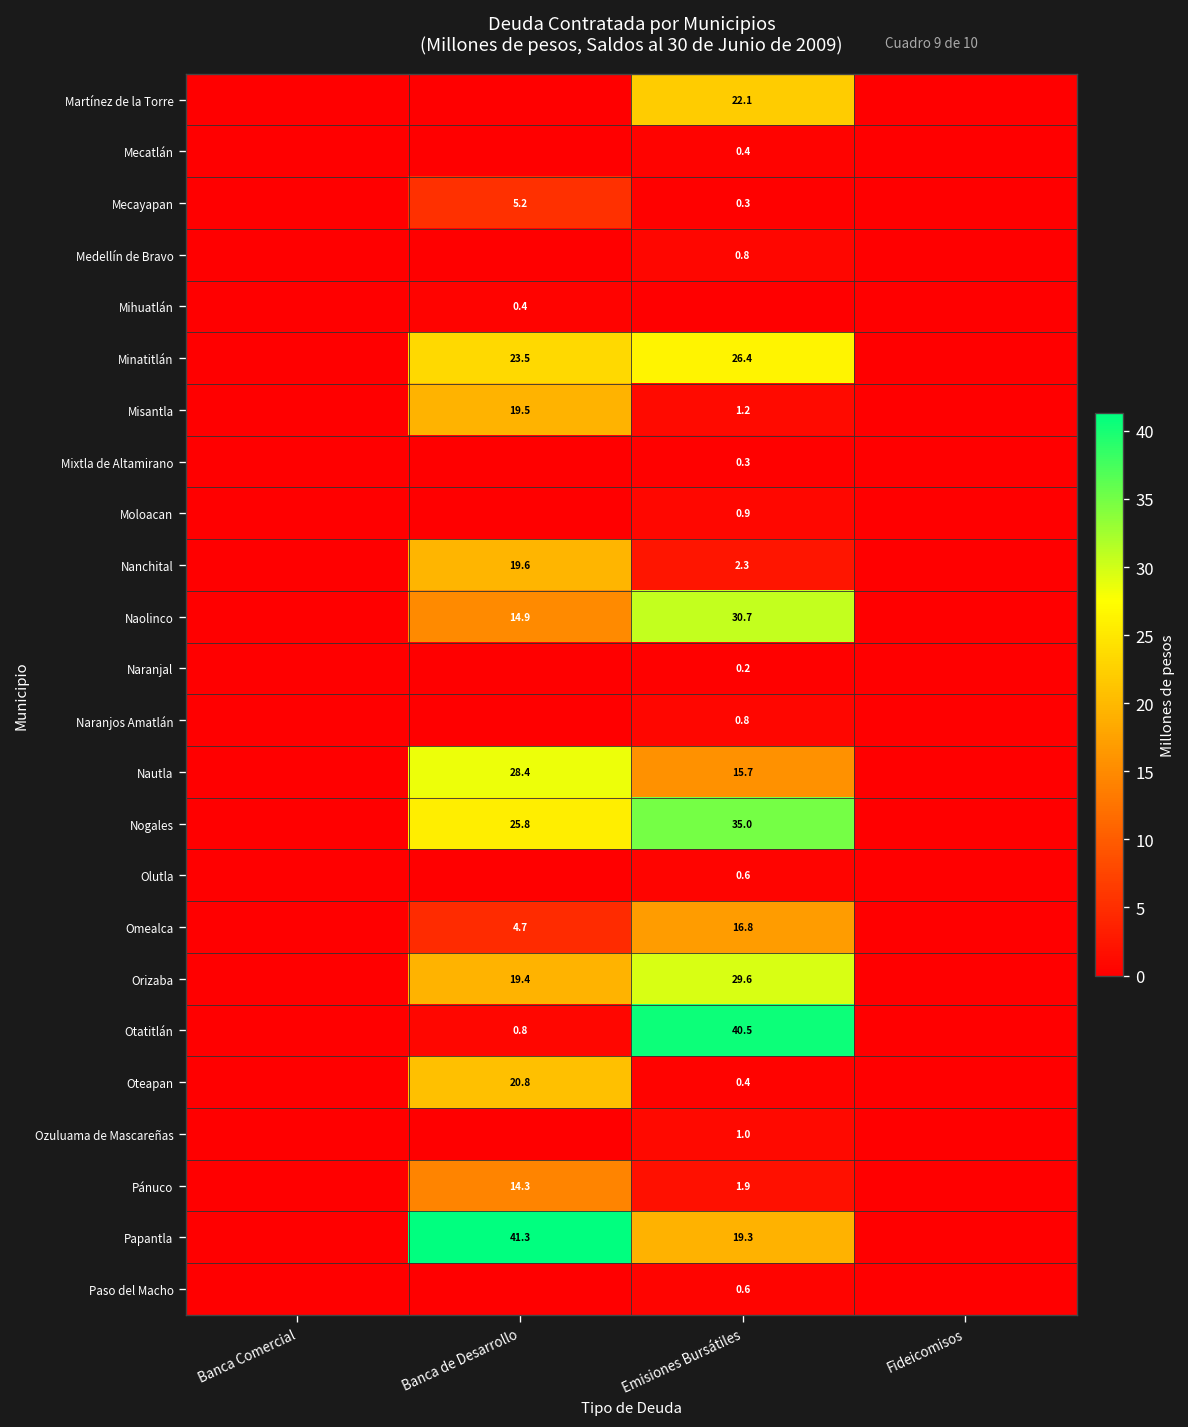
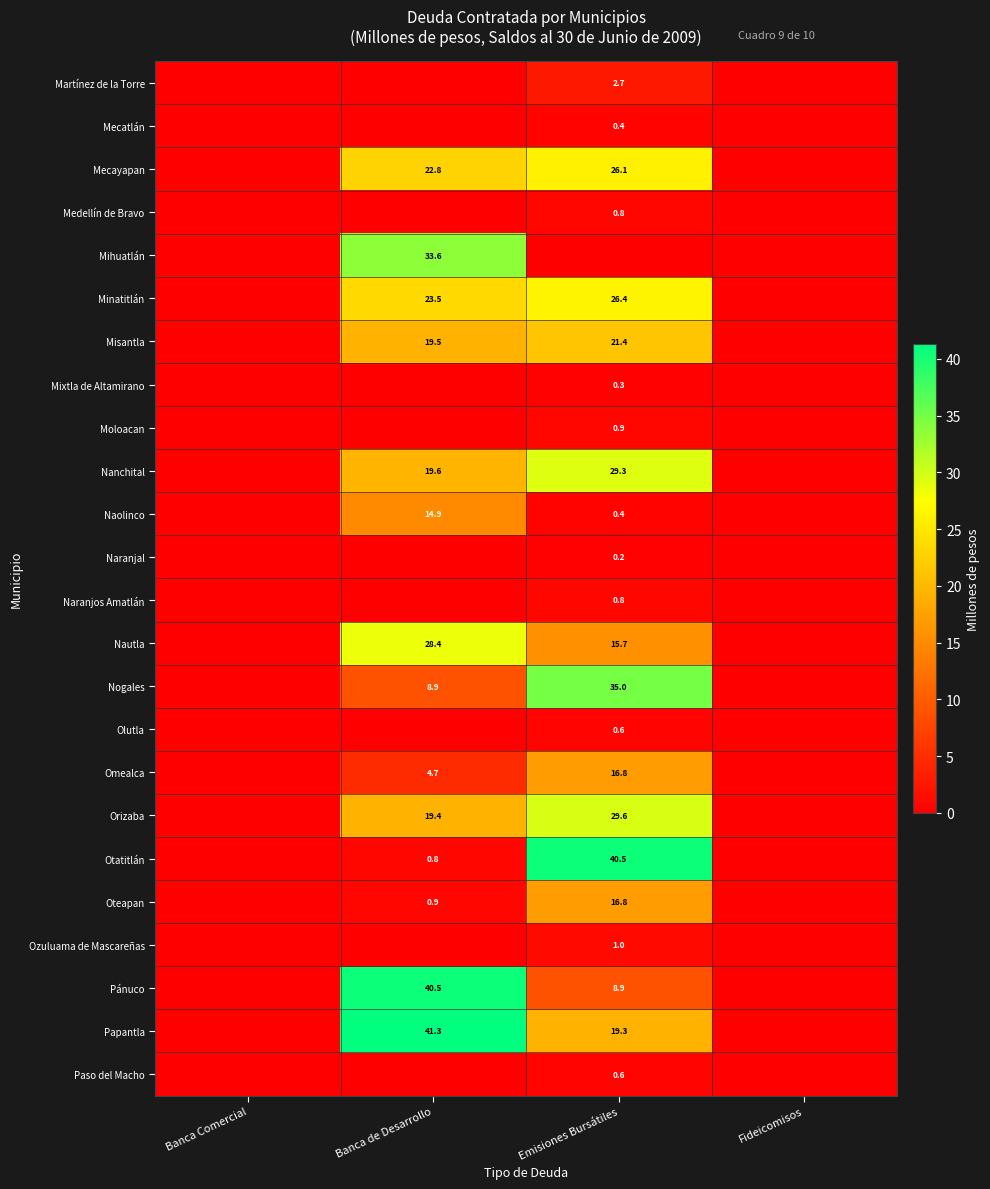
  {
    "Martínez de la Torre": {
-     "Emisiones Bursátiles": 22.1
+     "Emisiones Bursátiles": 2.7
    },
    "Mecatlán": {
      "Emisiones Bursátiles": 0.4
    },
    "Mecayapan": {
-     "Banca de Desarrollo": 5.2,
-     "Emisiones Bursátiles": 0.3
+     "Banca de Desarrollo": 22.8,
+     "Emisiones Bursátiles": 26.1
    },
    "Medellín de Bravo": {
      "Emisiones Bursátiles": 0.8
    },
    "Mihuatlán": {
-     "Banca de Desarrollo": 0.4
+     "Banca de Desarrollo": 33.6
    },
    "Minatitlán": {
      "Banca de Desarrollo": 23.5,
      "Emisiones Bursátiles": 26.4
    },
    "Misantla": {
      "Banca de Desarrollo": 19.5,
-     "Emisiones Bursátiles": 1.2
+     "Emisiones Bursátiles": 21.4
    },
    "Mixtla de Altamirano": {
      "Emisiones Bursátiles": 0.3
    },
    "Moloacan": {
      "Emisiones Bursátiles": 0.9
    },
    "Nanchital": {
      "Banca de Desarrollo": 19.6,
-     "Emisiones Bursátiles": 2.3
+     "Emisiones Bursátiles": 29.3
    },
    "Naolinco": {
      "Banca de Desarrollo": 14.9,
-     "Emisiones Bursátiles": 30.7
+     "Emisiones Bursátiles": 0.4
    },
    "Naranjal": {
      "Emisiones Bursátiles": 0.2
    },
    "Naranjos Amatlán": {
      "Emisiones Bursátiles": 0.8
    },
    "Nautla": {
      "Banca de Desarrollo": 28.4,
      "Emisiones Bursátiles": 15.7
    },
    "Nogales": {
-     "Banca de Desarrollo": 25.8,
+     "Banca de Desarrollo": 8.9,
      "Emisiones Bursátiles": 35.0
    },
    "Olutla": {
      "Emisiones Bursátiles": 0.6
    },
    "Omealca": {
      "Banca de Desarrollo": 4.7,
      "Emisiones Bursátiles": 16.8
    },
    "Orizaba": {
      "Banca de Desarrollo": 19.4,
      "Emisiones Bursátiles": 29.6
    },
    "Otatitlán": {
      "Banca de Desarrollo": 0.8,
      "Emisiones Bursátiles": 40.5
    },
    "Oteapan": {
-     "Banca de Desarrollo": 20.8,
-     "Emisiones Bursátiles": 0.4
+     "Banca de Desarrollo": 0.9,
+     "Emisiones Bursátiles": 16.8
    },
    "Ozuluama de Mascareñas": {
      "Emisiones Bursátiles": 1.0
    },
    "Pánuco": {
-     "Banca de Desarrollo": 14.3,
-     "Emisiones Bursátiles": 1.9
+     "Banca de Desarrollo": 40.5,
+     "Emisiones Bursátiles": 8.9
    },
    "Papantla": {
      "Banca de Desarrollo": 41.3,
      "Emisiones Bursátiles": 19.3
    },
    "Paso del Macho": {
      "Emisiones Bursátiles": 0.6
    }
  }
